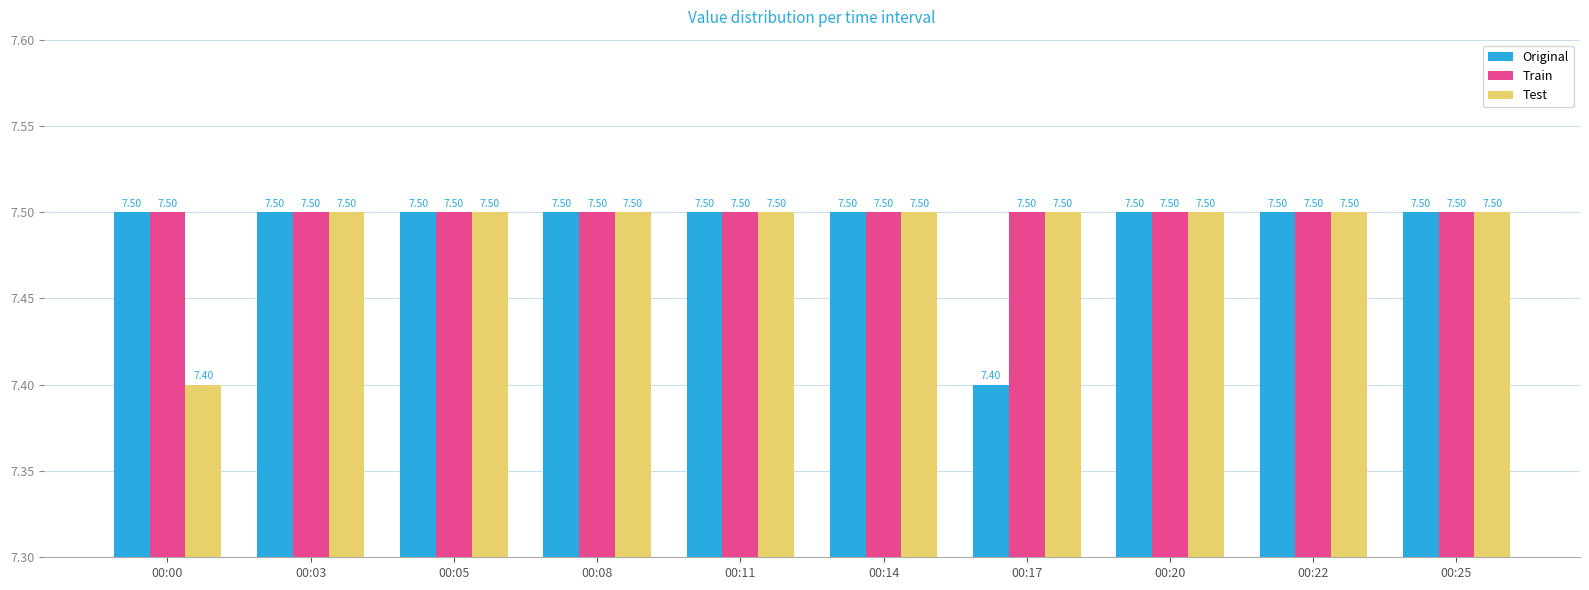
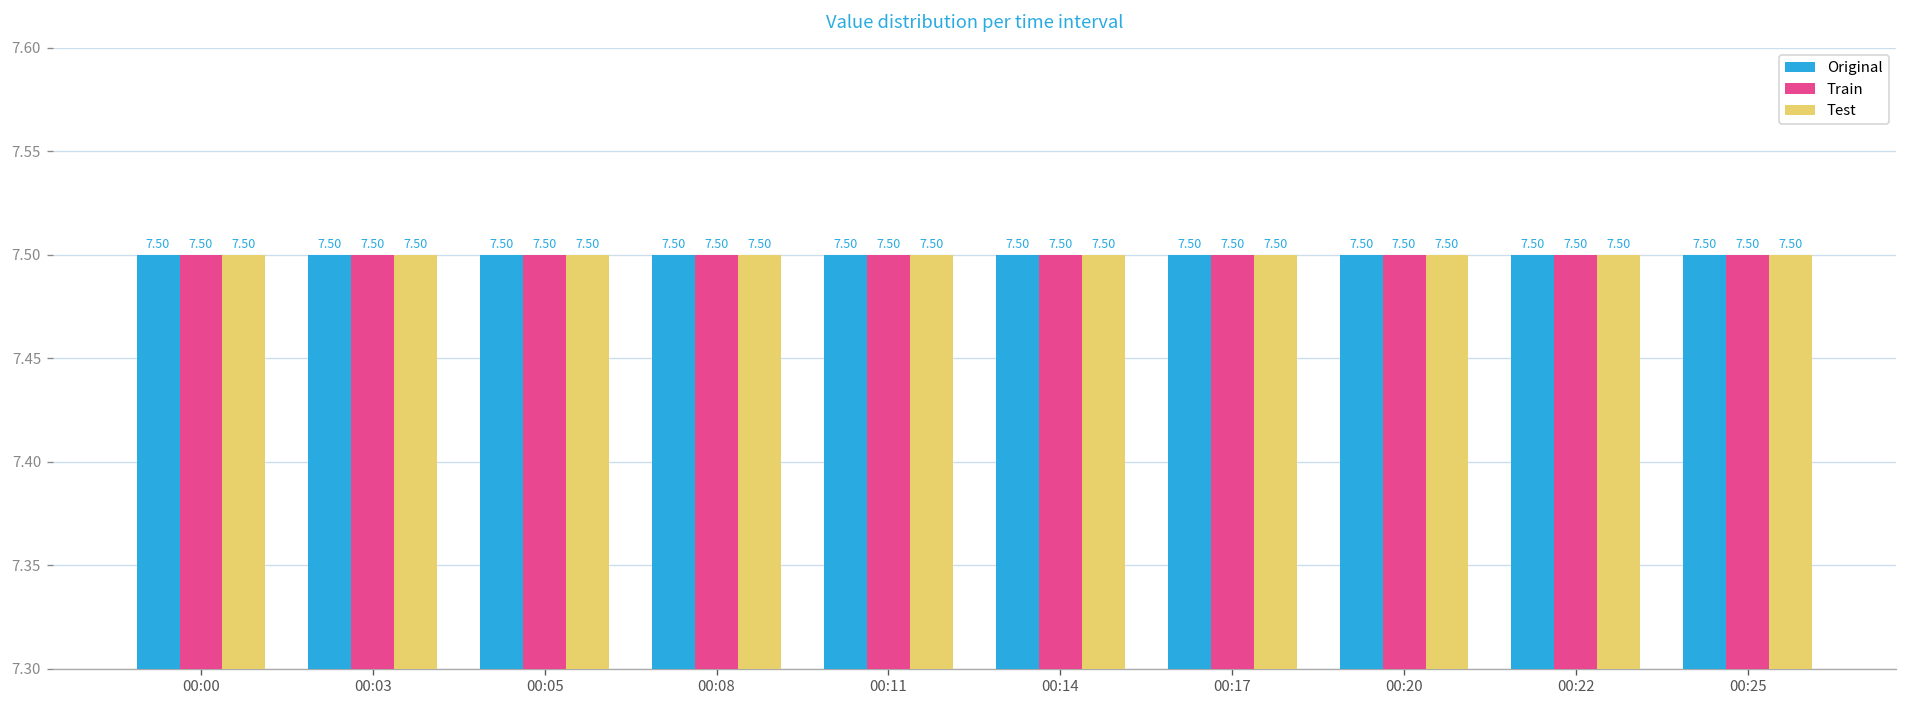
  {
    "Original": {
      "00:00": 7.50,
      "00:03": 7.50,
      "00:05": 7.50,
      "00:08": 7.50,
      "00:11": 7.50,
      "00:14": 7.50,
-     "00:17": 7.40,
+     "00:17": 7.50,
      "00:20": 7.50,
      "00:22": 7.50,
      "00:25": 7.50
    },
    "Train": {
      "00:00": 7.50,
      "00:03": 7.50,
      "00:05": 7.50,
      "00:08": 7.50,
      "00:11": 7.50,
      "00:14": 7.50,
      "00:17": 7.50,
      "00:20": 7.50,
      "00:22": 7.50,
      "00:25": 7.50
    },
    "Test": {
-     "00:00": 7.40,
+     "00:00": 7.50,
      "00:03": 7.50,
      "00:05": 7.50,
      "00:08": 7.50,
      "00:11": 7.50,
      "00:14": 7.50,
      "00:17": 7.50,
      "00:20": 7.50,
      "00:22": 7.50,
      "00:25": 7.50
    }
  }
